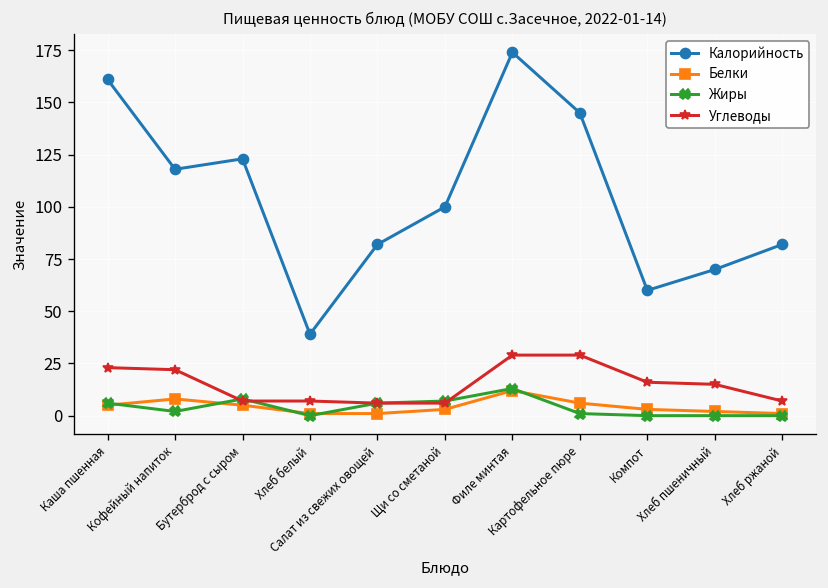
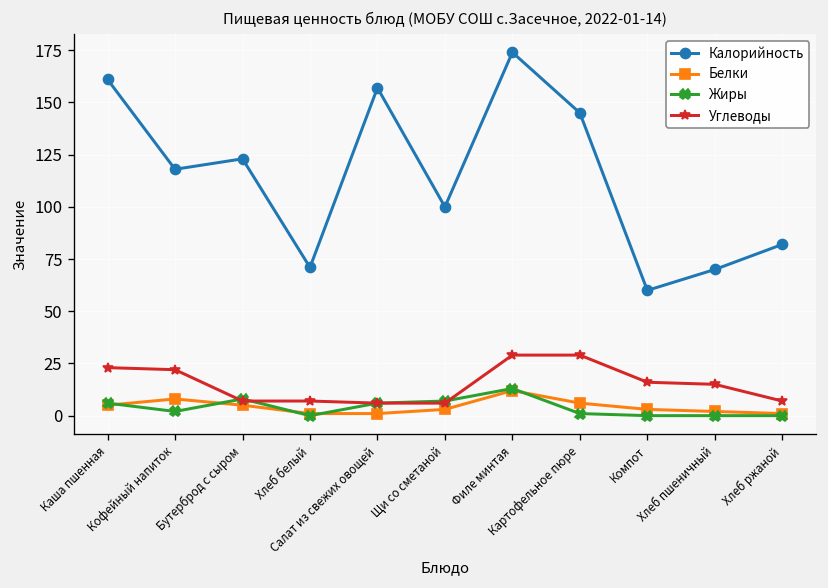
  {
    "Калорийность": {
      "Каша пшенная": 161,
      "Кофейный напиток": 118,
      "Бутерброд с сыром": 123,
-     "Хлеб белый": 39,
-     "Салат из свежих овощей": 82,
+     "Хлеб белый": 71,
+     "Салат из свежих овощей": 157,
      "Щи со сметаной": 100,
      "Филе минтая": 174,
      "Картофельное пюре": 145,
      "Компот": 60,
      "Хлеб пшеничный": 70,
      "Хлеб ржаной": 82
    },
    "Белки": {
      "Кофейный напиток": 8,
      "Бутерброд с сыром": 5,
      "Салат из свежих овощей": 1,
      "Щи со сметаной": 3,
      "Картофельное пюре": 6,
      "Компот": 3,
      "Хлеб пшеничный": 2
    },
    "Жиры": {
      "Кофейный напиток": 2,
      "Картофельное пюре": 1,
      "Компот": 0,
      "Хлеб пшеничный": 0
    },
    "Углеводы": {
      "Каша пшенная": 23,
      "Кофейный напиток": 22,
      "Хлеб белый": 7,
      "Филе минтая": 29,
      "Картофельное пюре": 29,
      "Компот": 16,
      "Хлеб пшеничный": 15,
      "Хлеб ржаной": 7
    }
  }
